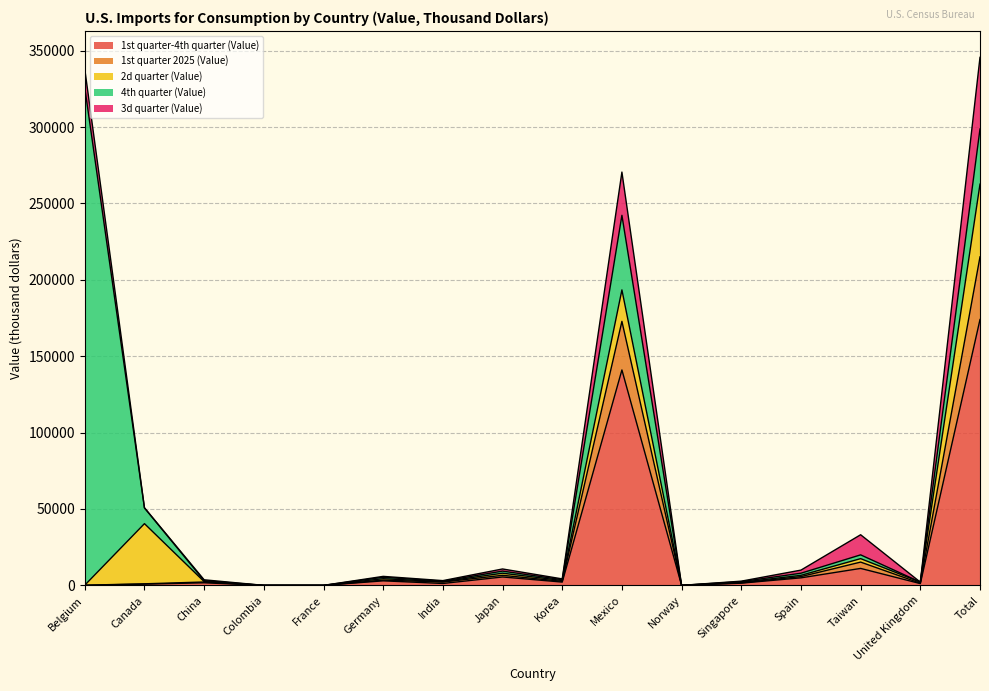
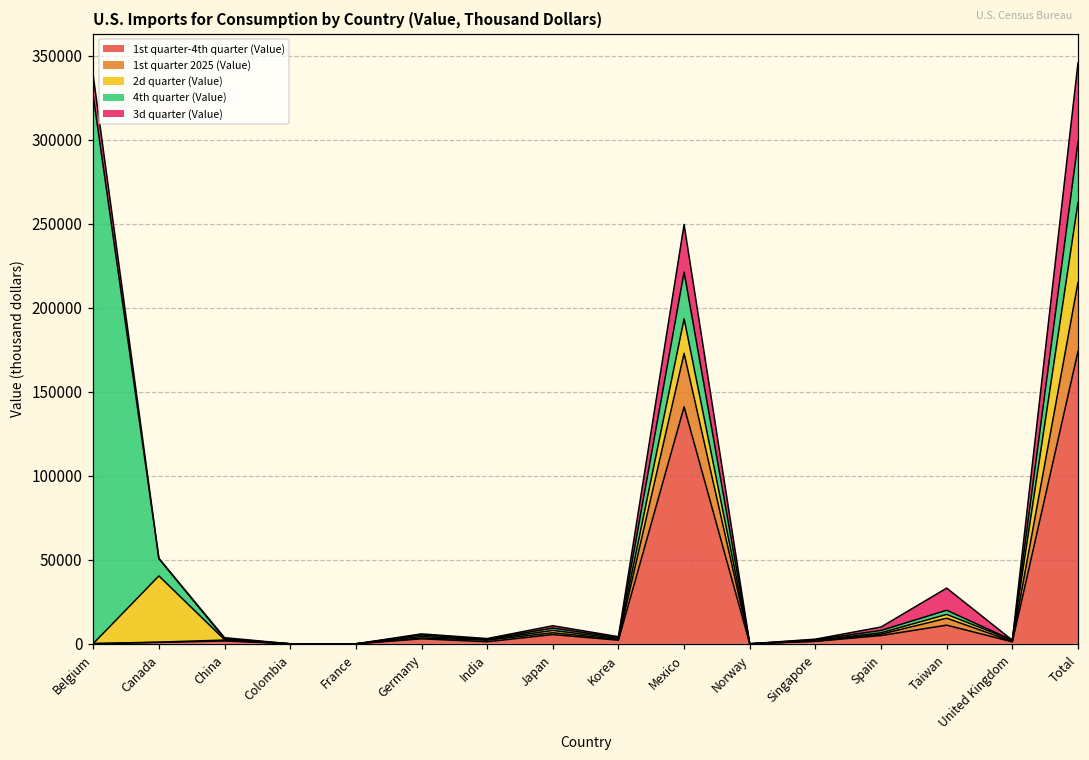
  {
    "2d quarter (Value)": {
      "Canada": 39000,
      "Mexico": 21000,
      "Taiwan": 2000,
      "Total": 48000
    },
    "4th quarter (Value)": {
      "Belgium": 326000,
-     "Mexico": 49000,
+     "Mexico": 28000,
      "Taiwan": 2000,
      "Total": 36000
    },
    "3d quarter (Value)": {
      "Belgium": 12000,
      "Mexico": 28000,
      "Spain": 2000,
      "Taiwan": 13000,
      "Total": 47000
    }
  }
